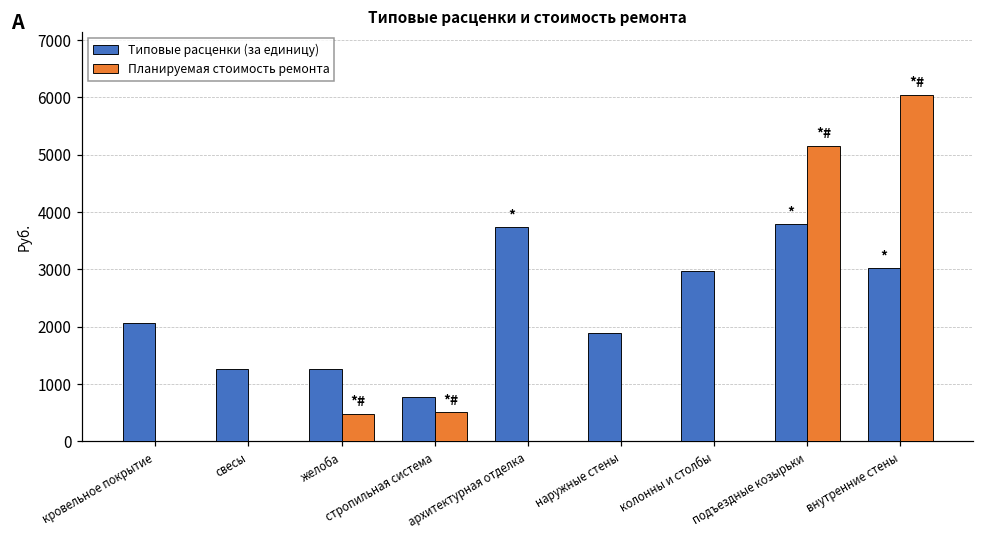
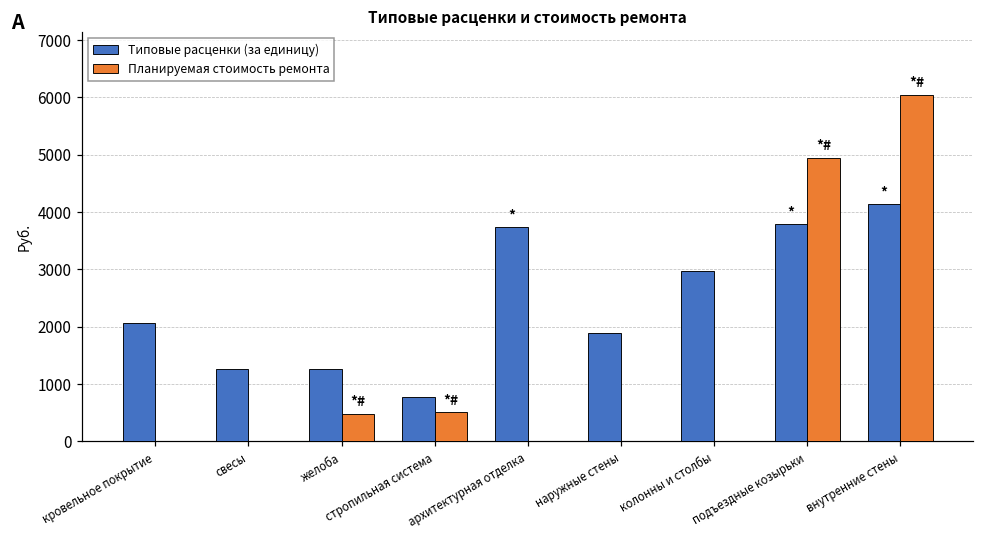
  {
    "Типовые расценки (за единицу)": {
      "кровельное покрытие": 2100,
      "свесы": 1300,
      "желоба": 1300,
      "стропильная система": 800,
      "архитектурная отделка": 3700,
      "наружные стены": 1900,
      "колонны и столбы": 3000,
      "подъездные козырьки": 3800,
-     "внутренние стены": 3000
+     "внутренние стены": 4100
    },
    "Планируемая стоимость ремонта": {
      "кровельное покрытие": 0,
      "свесы": 0,
      "желоба": 500,
      "стропильная система": 500,
      "архитектурная отделка": 0,
      "наружные стены": 0,
      "колонны и столбы": 0,
-     "подъездные козырьки": 5200,
+     "подъездные козырьки": 4900,
      "внутренние стены": 6000
    }
  }
